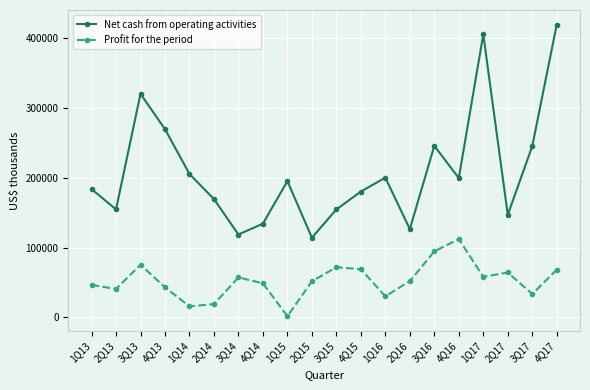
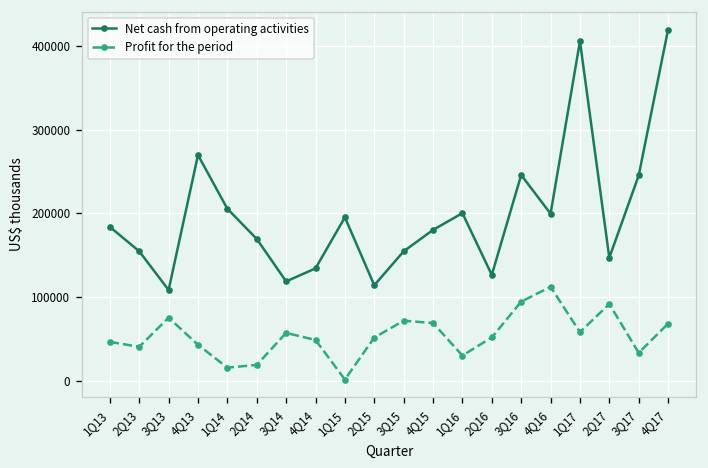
  {
    "Net cash from operating activities": {
      "1Q13": 180000,
      "2Q13": 150000,
-     "3Q13": 320000,
+     "3Q13": 110000,
      "4Q13": 270000,
      "1Q14": 210000,
      "2Q14": 170000,
      "3Q14": 120000,
      "4Q14": 130000,
      "1Q15": 200000,
      "2Q15": 110000,
      "3Q15": 150000,
      "4Q15": 180000,
      "1Q16": 200000,
      "2Q16": 130000,
      "3Q16": 250000,
      "4Q16": 200000,
      "1Q17": 410000,
      "2Q17": 150000,
      "3Q17": 250000,
      "4Q17": 420000
    },
    "Profit for the period": {
      "1Q13": 50000,
      "2Q13": 40000,
      "3Q13": 80000,
      "4Q13": 40000,
      "1Q14": 20000,
      "2Q14": 20000,
      "3Q14": 60000,
      "4Q14": 50000,
      "1Q15": 0,
      "2Q15": 50000,
      "3Q15": 70000,
      "4Q15": 70000,
      "1Q16": 30000,
      "2Q16": 50000,
      "3Q16": 90000,
      "4Q16": 110000,
      "1Q17": 60000,
-     "2Q17": 60000,
+     "2Q17": 90000,
      "3Q17": 30000,
      "4Q17": 70000
    }
  }
